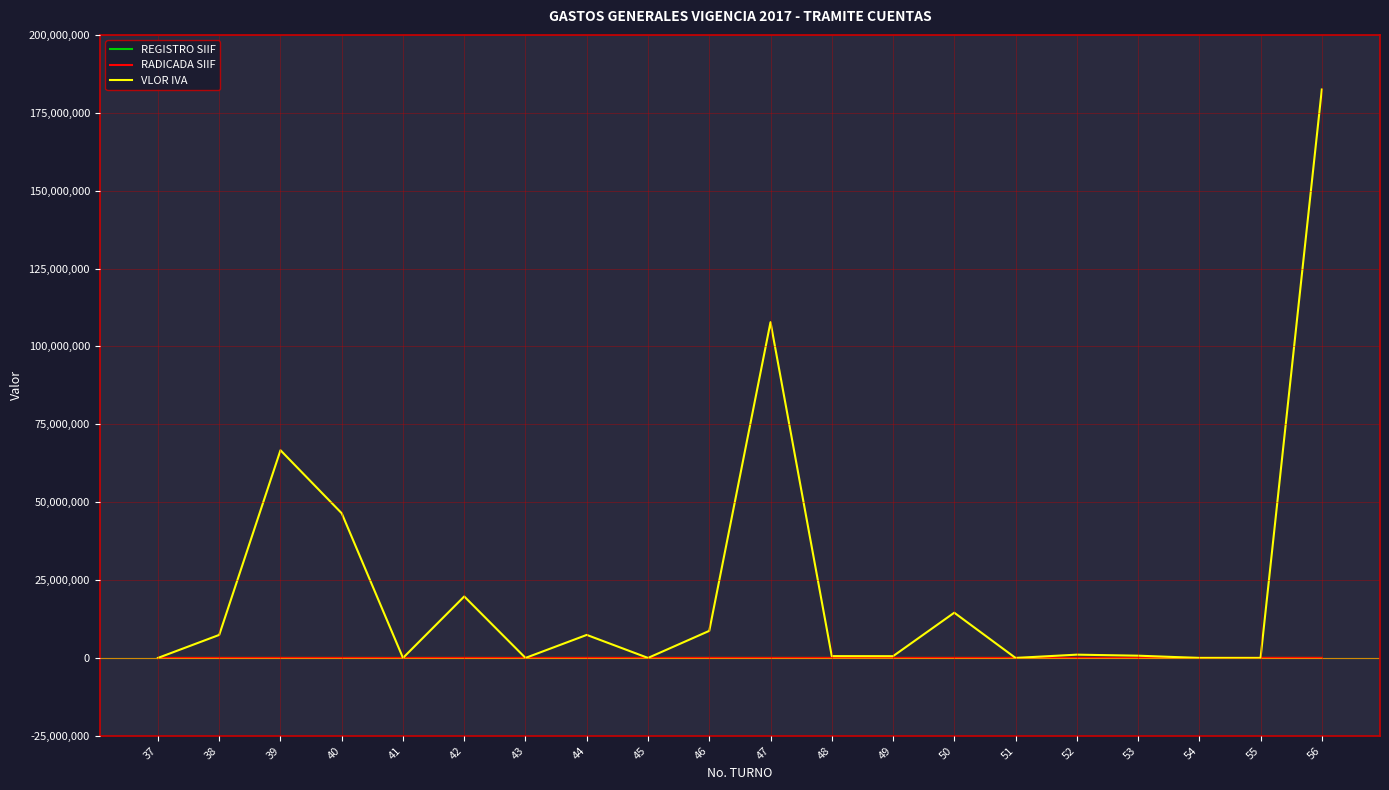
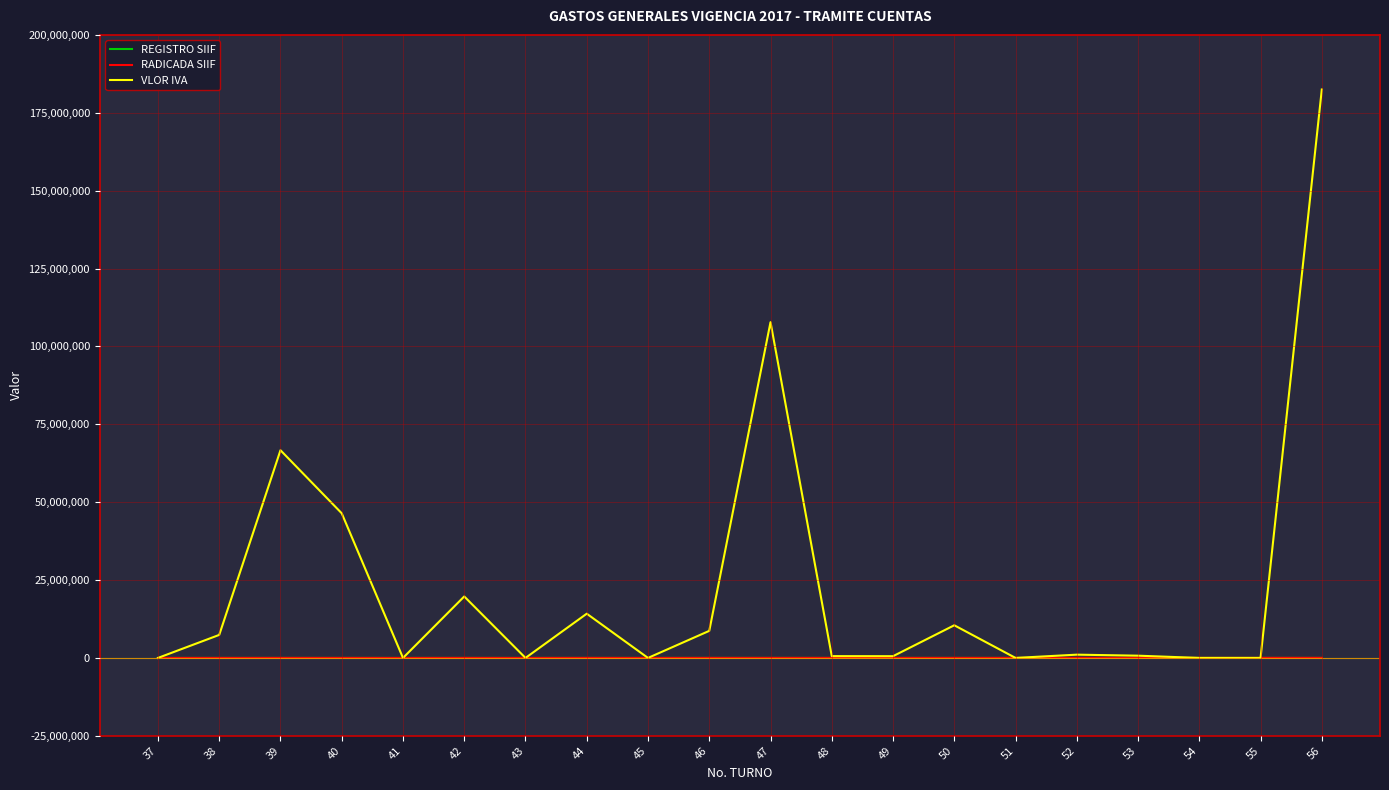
  {
    "RADICADA SIIF": {
      "38": "0",
      "39": "0",
      "40": "0",
      "42": "0",
      "44": "0",
      "46": "0",
      "47": "0",
      "50": "0",
      "52": "0",
      "56": "0"
    },
    "VLOR IVA": {
      "38": "7,000,000",
      "39": "67,000,000",
      "40": "46,000,000",
      "42": "20,000,000",
-     "44": "7,000,000",
+     "44": "14,000,000",
      "46": "9,000,000",
      "47": "108,000,000",
-     "50": "15,000,000",
+     "50": "10,000,000",
      "52": "1,000,000",
      "56": "182,000,000"
    }
  }
